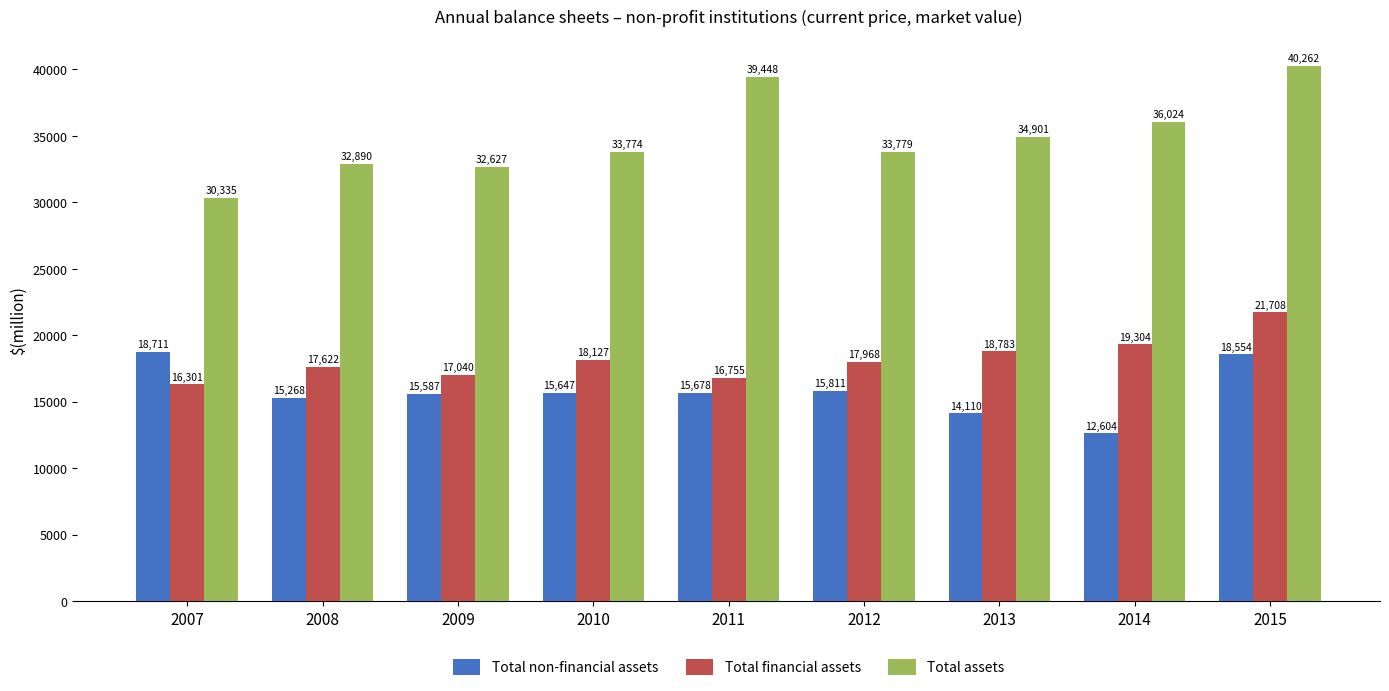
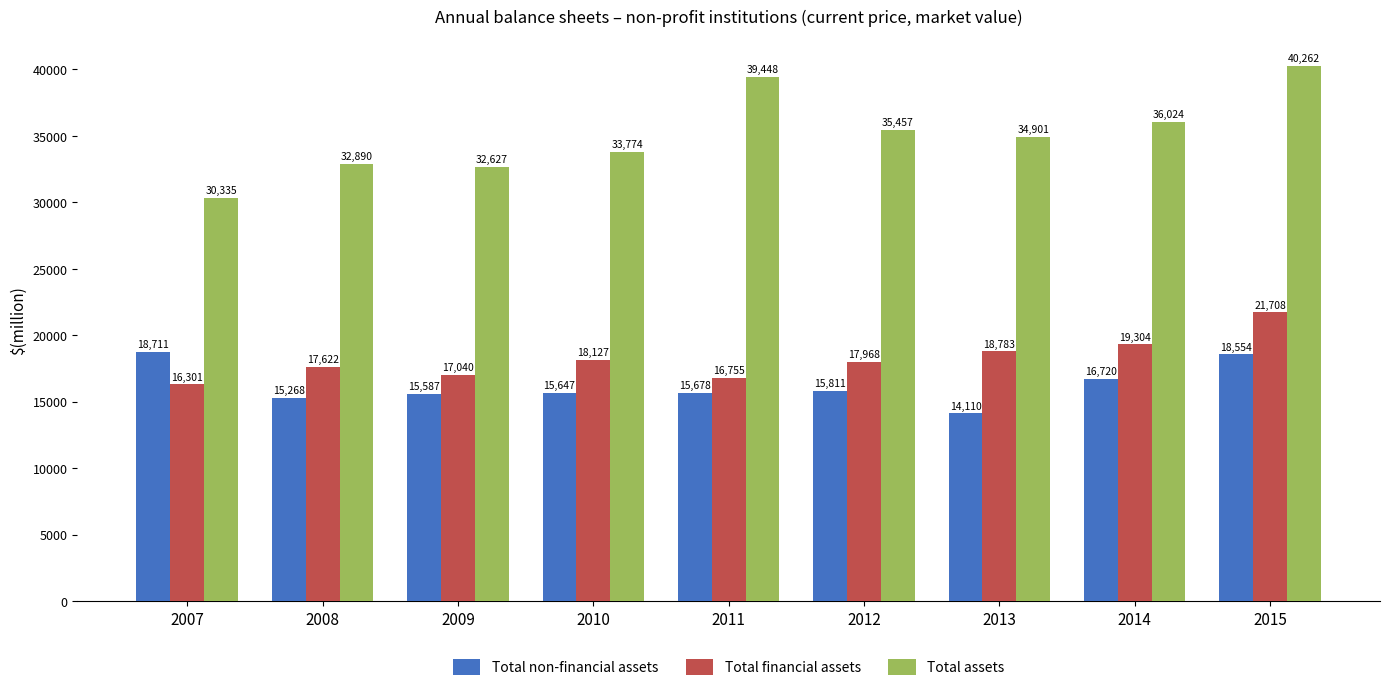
  {
    "Total non-financial assets": {
      "2007": "18,711",
      "2008": "15,268",
      "2009": "15,587",
      "2010": "15,647",
      "2011": "15,678",
      "2012": "15,811",
      "2013": "14,110",
-     "2014": "12,604",
+     "2014": "16,720",
      "2015": "18,554"
    },
    "Total financial assets": {
      "2007": "16,301",
      "2008": "17,622",
      "2009": "17,040",
      "2010": "18,127",
      "2011": "16,755",
      "2012": "17,968",
      "2013": "18,783",
      "2014": "19,304",
      "2015": "21,708"
    },
    "Total assets": {
      "2007": "30,335",
      "2008": "32,890",
      "2009": "32,627",
      "2010": "33,774",
      "2011": "39,448",
-     "2012": "33,779",
+     "2012": "35,457",
      "2013": "34,901",
      "2014": "36,024",
      "2015": "40,262"
    }
  }
